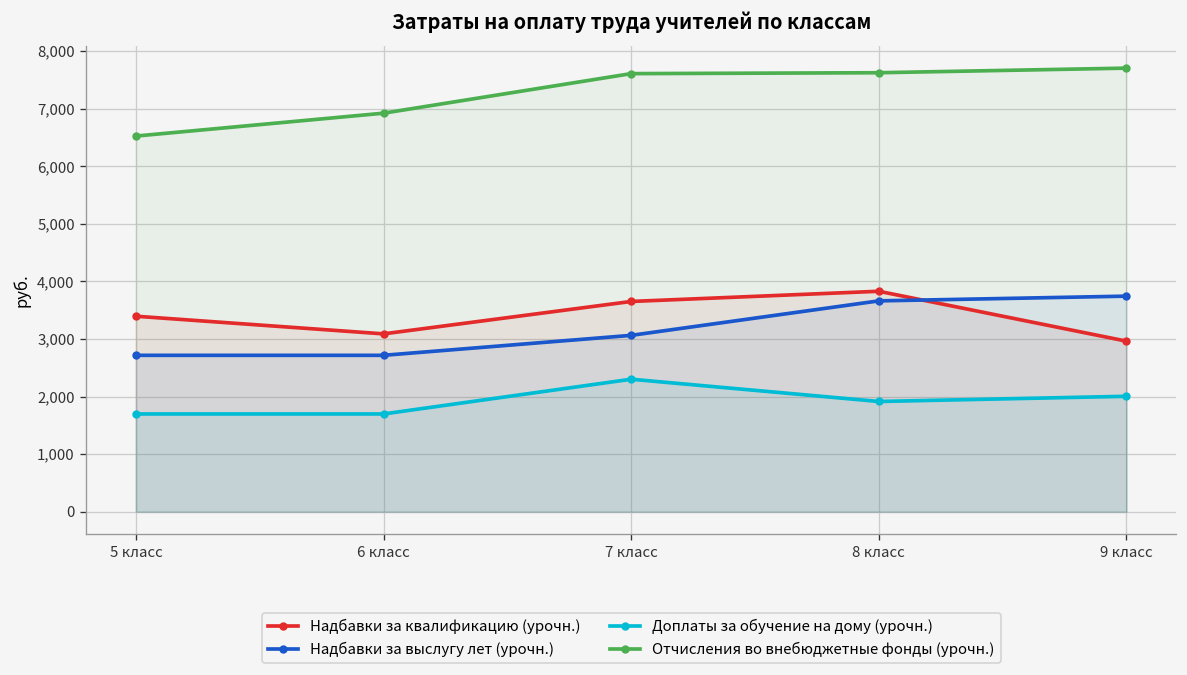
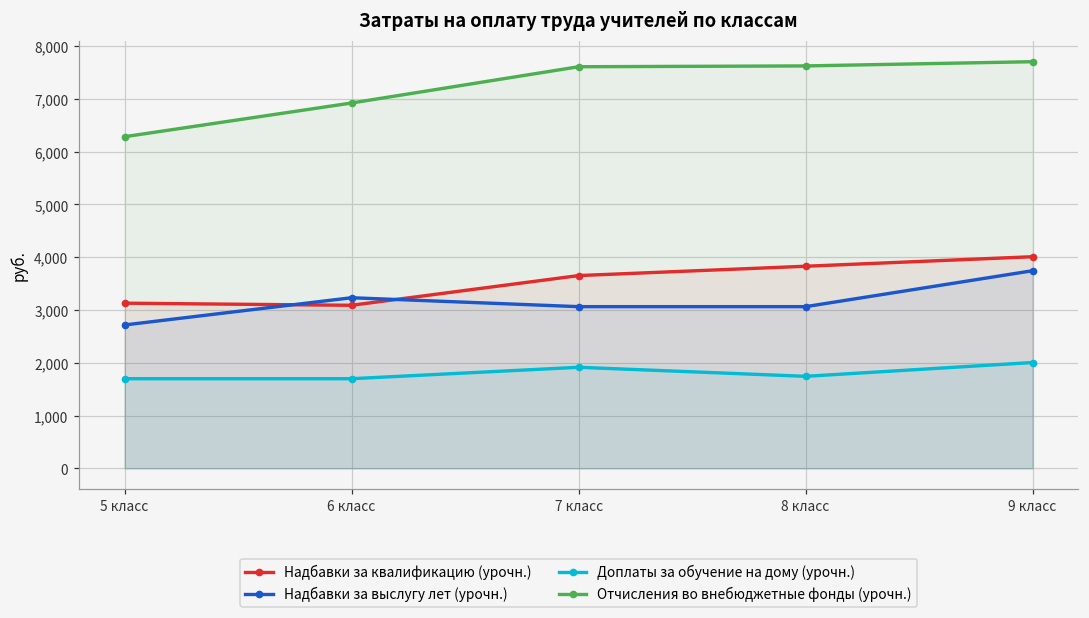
  {
    "Надбавки за квалификацию (урочн.)": {
-     "5 класс": "3,400",
+     "5 класс": "3,100",
      "6 класс": "3,100",
      "7 класс": "3,700",
      "8 класс": "3,800",
-     "9 класс": "3,000"
+     "9 класс": "4,000"
    },
    "Надбавки за выслугу лет (урочн.)": {
      "5 класс": "2,700",
-     "6 класс": "2,700",
+     "6 класс": "3,200",
      "7 класс": "3,100",
-     "8 класс": "3,700",
+     "8 класс": "3,100",
      "9 класс": "3,700"
    },
    "Доплаты за обучение на дому (урочн.)": {
      "5 класс": "1,700",
      "6 класс": "1,700",
-     "7 класс": "2,300",
-     "8 класс": "1,900",
+     "7 класс": "1,900",
+     "8 класс": "1,700",
      "9 класс": "2,000"
    },
    "Отчисления во внебюджетные фонды (урочн.)": {
-     "5 класс": "6,500",
+     "5 класс": "6,300",
      "6 класс": "6,900",
      "7 класс": "7,600",
      "8 класс": "7,600",
      "9 класс": "7,700"
    }
  }
